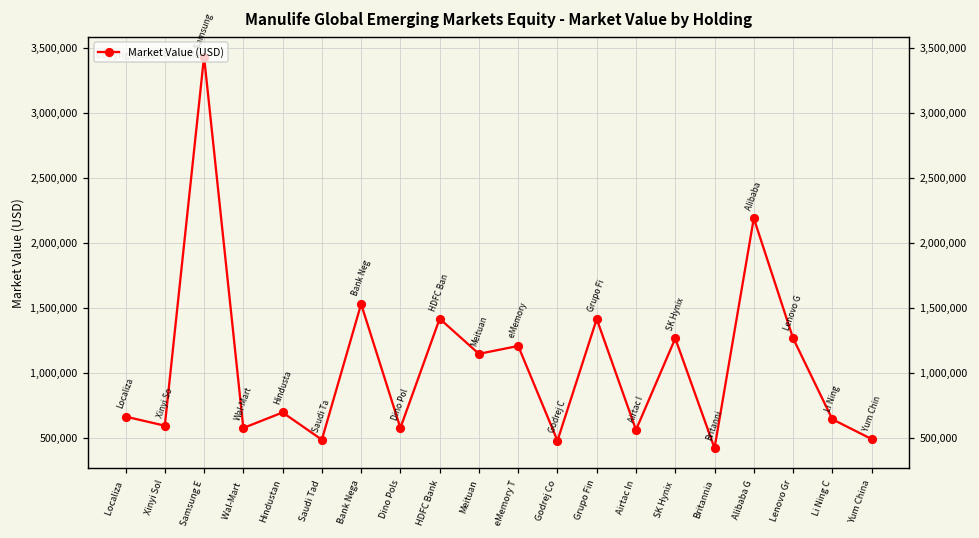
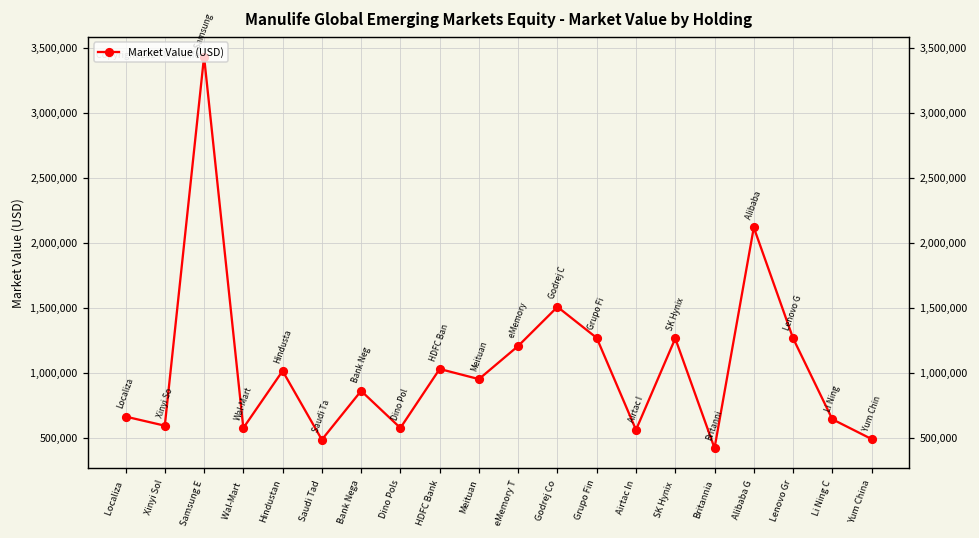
  {
    "Localiza": "660,000",
    "Xinyi Sol": "590,000",
    "Wal-Mart": "580,000",
-   "Hindustan": "690,000",
+   "Hindustan": "1,010,000",
    "Saudi Tad": "490,000",
-   "Bank Nega": "1,530,000",
+   "Bank Nega": "860,000",
    "Dino Pols": "580,000",
-   "HDFC Bank": "1,420,000",
-   "Meituan": "1,150,000",
+   "HDFC Bank": "1,030,000",
+   "Meituan": "950,000",
    "eMemory T": "1,210,000",
-   "Godrej Co": "480,000",
-   "Grupo Fin": "1,410,000",
+   "Godrej Co": "1,510,000",
+   "Grupo Fin": "1,270,000",
    "Airtac In": "560,000",
    "SK Hynix": "1,260,000",
    "Britannia": "420,000",
-   "Alibaba G": "2,190,000",
+   "Alibaba G": "2,120,000",
    "Lenovo Gr": "1,270,000",
    "Li Ning C": "640,000",
    "Yum China": "490,000"
  }
